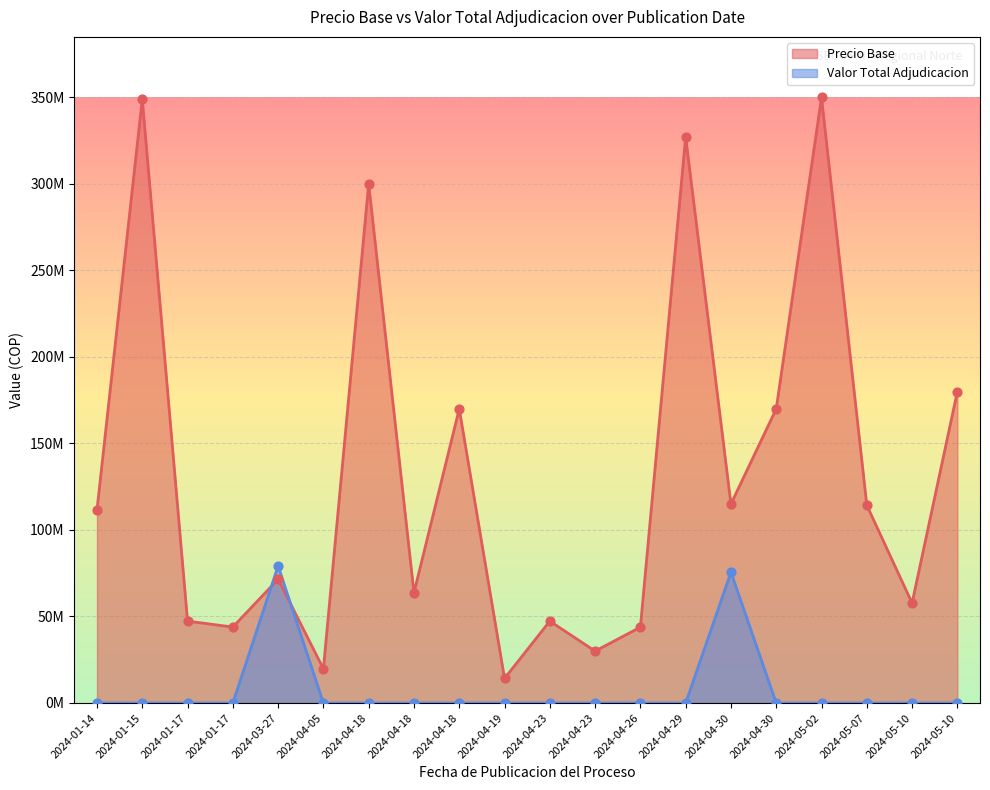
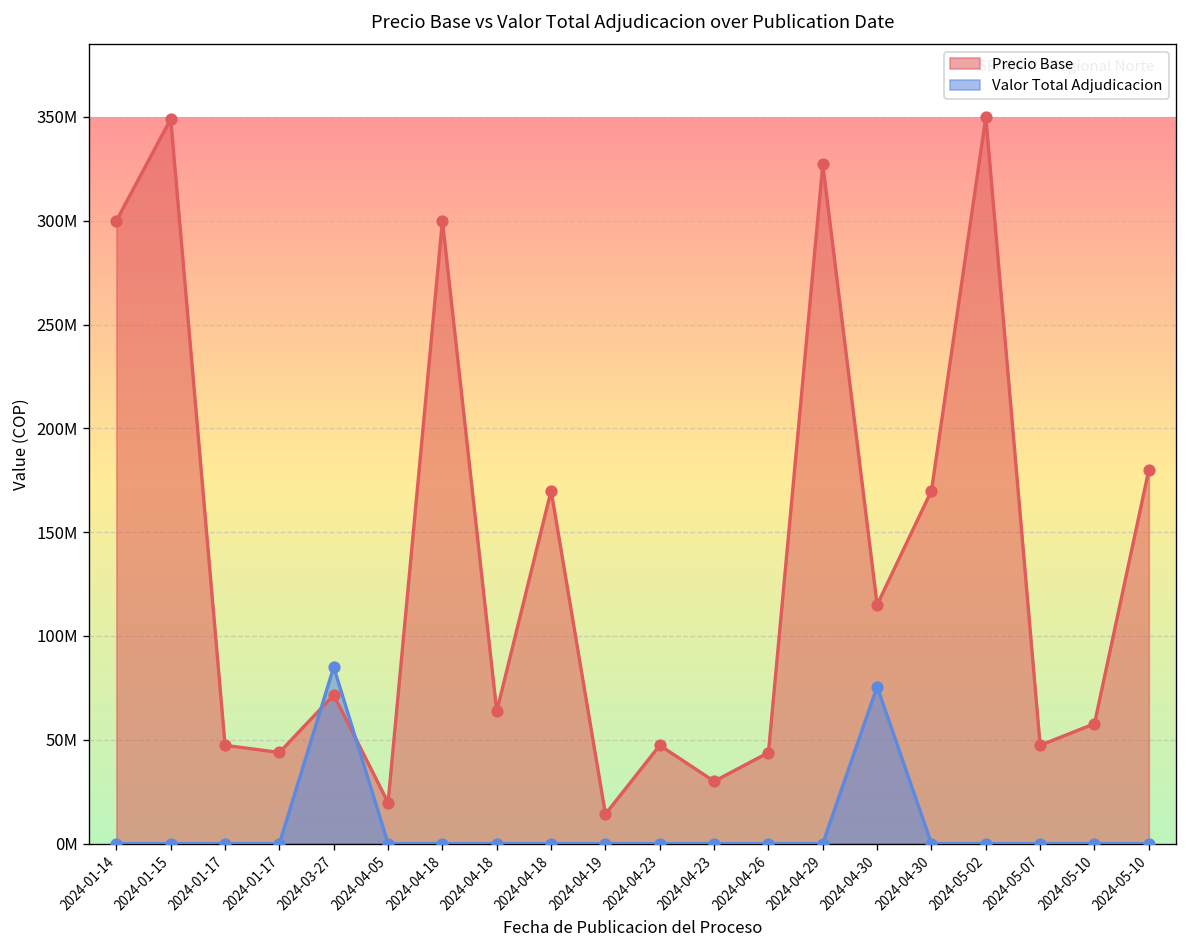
  {
    "Precio Base": {
-     "2024-01-14": 112000000,
+     "2024-01-14": 300000000,
      "2024-01-15": 349000000,
      "2024-03-27": 72000000,
      "2024-04-05": 20000000,
      "2024-04-19": 14000000,
      "2024-04-26": 44000000,
      "2024-04-29": 327000000,
      "2024-05-02": 350000000,
-     "2024-05-07": 114000000
+     "2024-05-07": 47000000
    },
    "Valor Total Adjudicacion": {
      "2024-01-14": 0,
      "2024-01-15": 0,
-     "2024-03-27": 79000000,
+     "2024-03-27": 85000000,
      "2024-04-05": 0,
      "2024-04-19": 0,
      "2024-04-26": 0,
      "2024-04-29": 0,
      "2024-05-02": 0,
      "2024-05-07": 0
    }
  }
